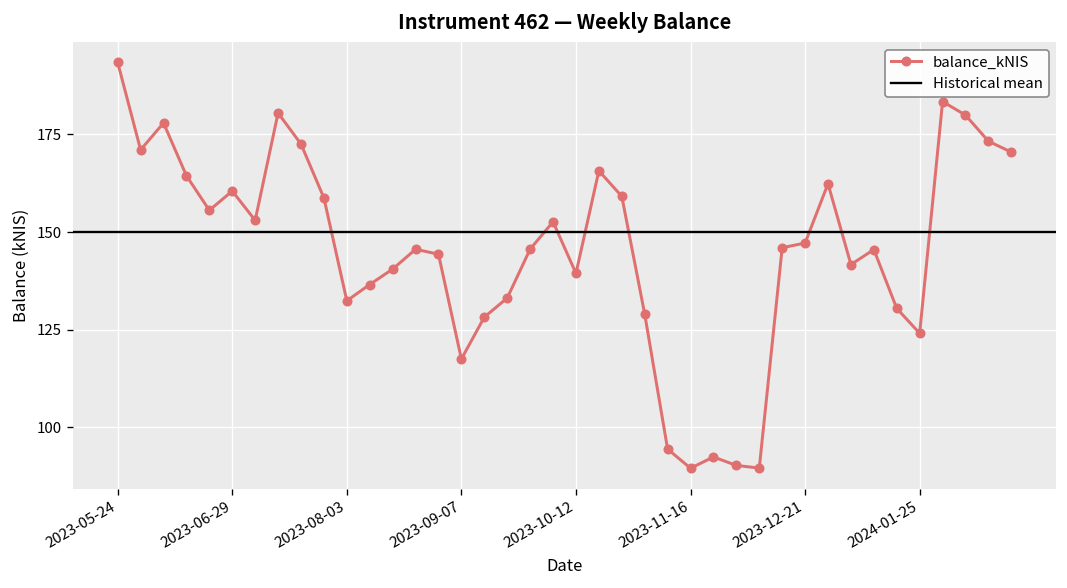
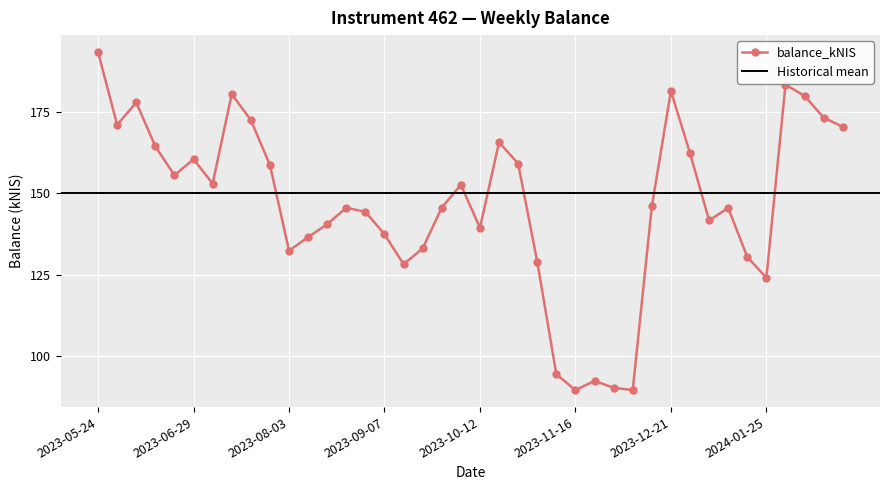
  {
    "2023-05-24": 193,
    "2023-06-29": 160,
    "2023-08-03": 132,
-   "2023-09-07": 117,
+   "2023-09-07": 137,
    "2023-10-12": 139,
    "2023-11-16": 90,
-   "2023-12-21": 147,
+   "2023-12-21": 181,
    "2024-01-25": 124
  }
